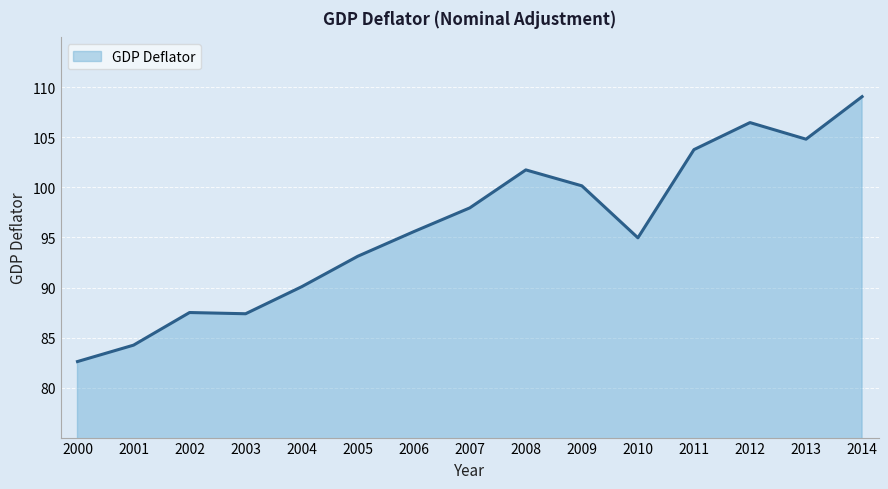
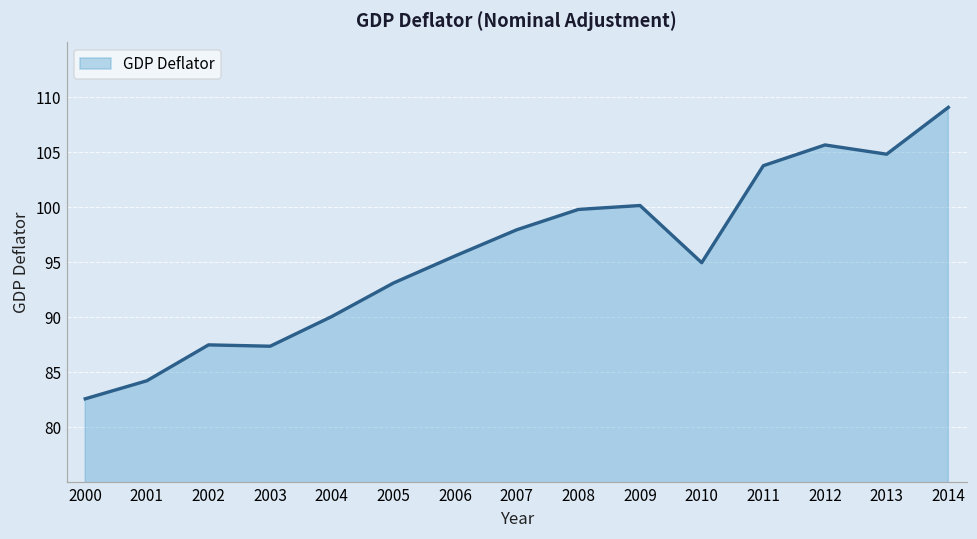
  {
    "2000": 82.6,
    "2001": 84.2,
    "2002": 87.5,
    "2003": 87.4,
    "2004": 90.1,
    "2005": 93.1,
    "2006": 95.6,
    "2007": 98.0,
-   "2008": 101.8,
+   "2008": 99.8,
    "2009": 100.2,
    "2010": 95.0,
    "2011": 103.8,
-   "2012": 106.5,
+   "2012": 105.7,
    "2013": 104.8,
    "2014": 109.1
  }
